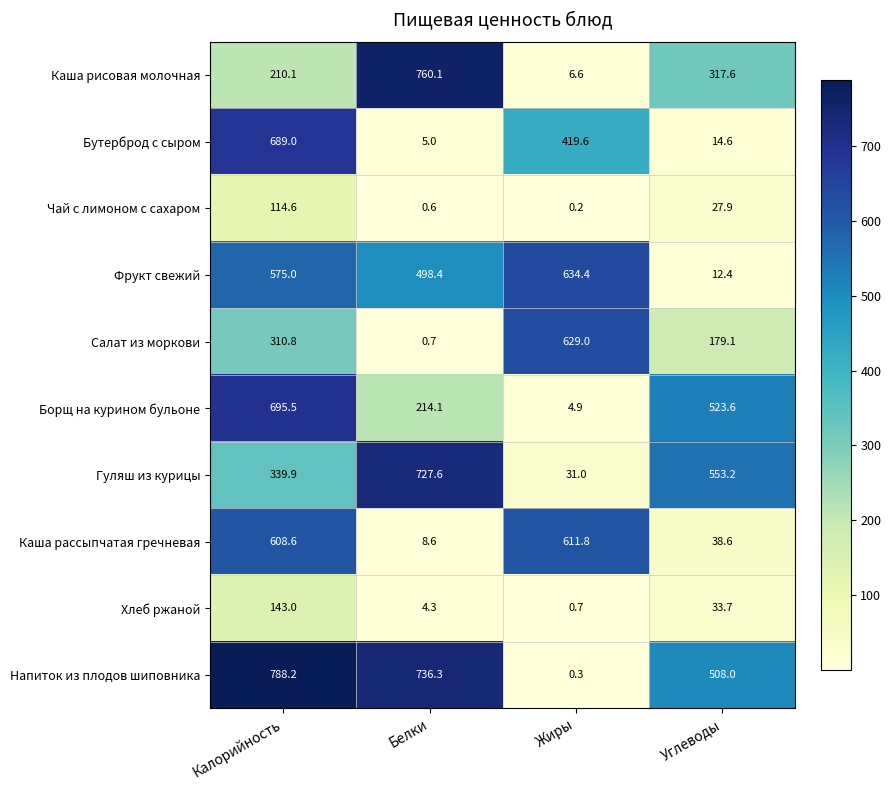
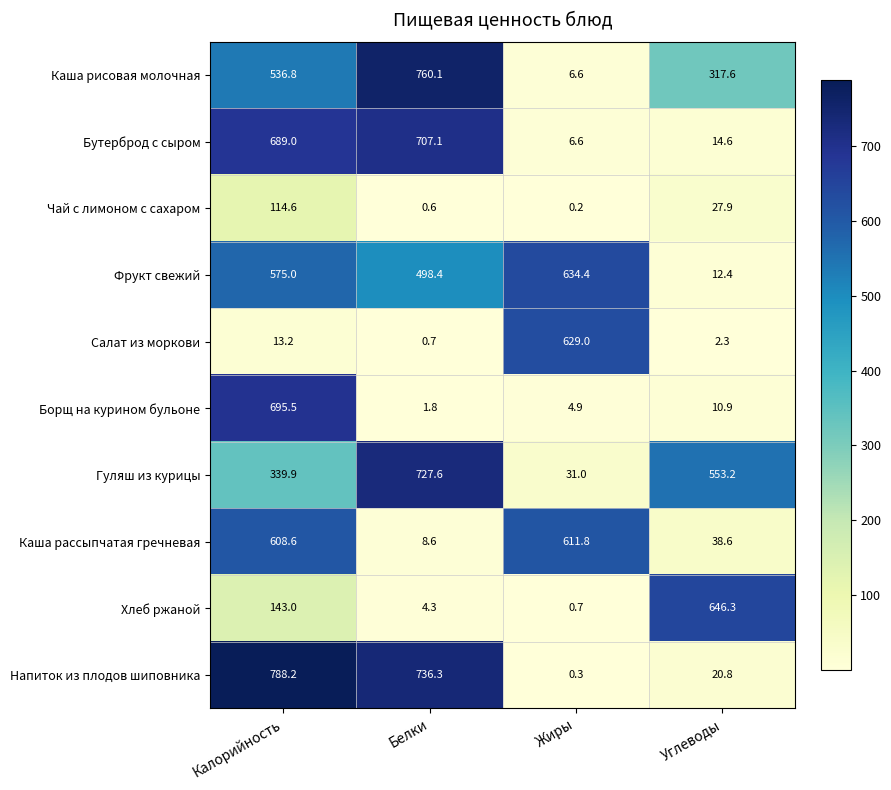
  {
    "Каша рисовая молочная": {
-     "Калорийность": 210.1,
+     "Калорийность": 536.8,
      "Белки": 760.1,
      "Жиры": 6.6,
      "Углеводы": 317.6
    },
    "Бутерброд с сыром": {
      "Калорийность": 689.0,
-     "Белки": 5.0,
-     "Жиры": 419.6,
+     "Белки": 707.1,
+     "Жиры": 6.6,
      "Углеводы": 14.6
    },
    "Чай с лимоном с сахаром": {
      "Калорийность": 114.6,
      "Белки": 0.6,
      "Жиры": 0.2,
      "Углеводы": 27.9
    },
    "Фрукт свежий": {
      "Калорийность": 575.0,
      "Белки": 498.4,
      "Жиры": 634.4,
      "Углеводы": 12.4
    },
    "Салат из моркови": {
-     "Калорийность": 310.8,
+     "Калорийность": 13.2,
      "Белки": 0.7,
      "Жиры": 629.0,
-     "Углеводы": 179.1
+     "Углеводы": 2.3
    },
    "Борщ на курином бульоне": {
      "Калорийность": 695.5,
-     "Белки": 214.1,
+     "Белки": 1.8,
      "Жиры": 4.9,
-     "Углеводы": 523.6
+     "Углеводы": 10.9
    },
    "Гуляш из курицы": {
      "Калорийность": 339.9,
      "Белки": 727.6,
      "Жиры": 31.0,
      "Углеводы": 553.2
    },
    "Каша рассыпчатая гречневая": {
      "Калорийность": 608.6,
      "Белки": 8.6,
      "Жиры": 611.8,
      "Углеводы": 38.6
    },
    "Хлеб ржаной": {
      "Калорийность": 143.0,
      "Белки": 4.3,
      "Жиры": 0.7,
-     "Углеводы": 33.7
+     "Углеводы": 646.3
    },
    "Напиток из плодов шиповника": {
      "Калорийность": 788.2,
      "Белки": 736.3,
      "Жиры": 0.3,
-     "Углеводы": 508.0
+     "Углеводы": 20.8
    }
  }
